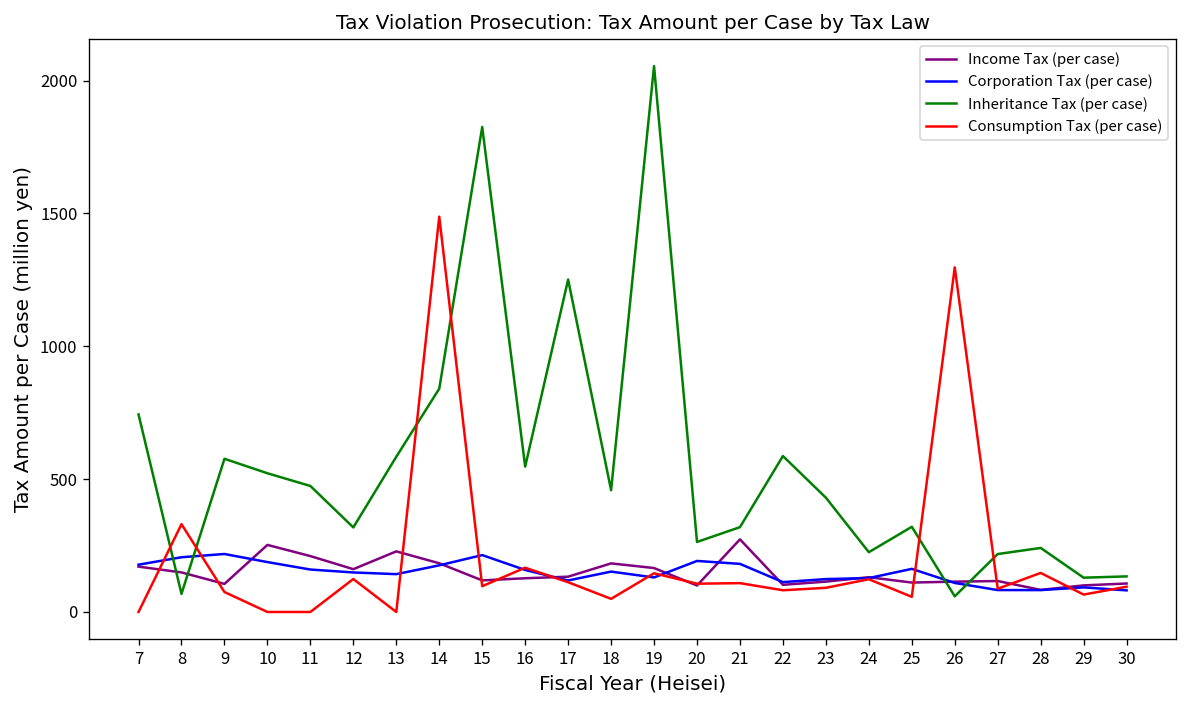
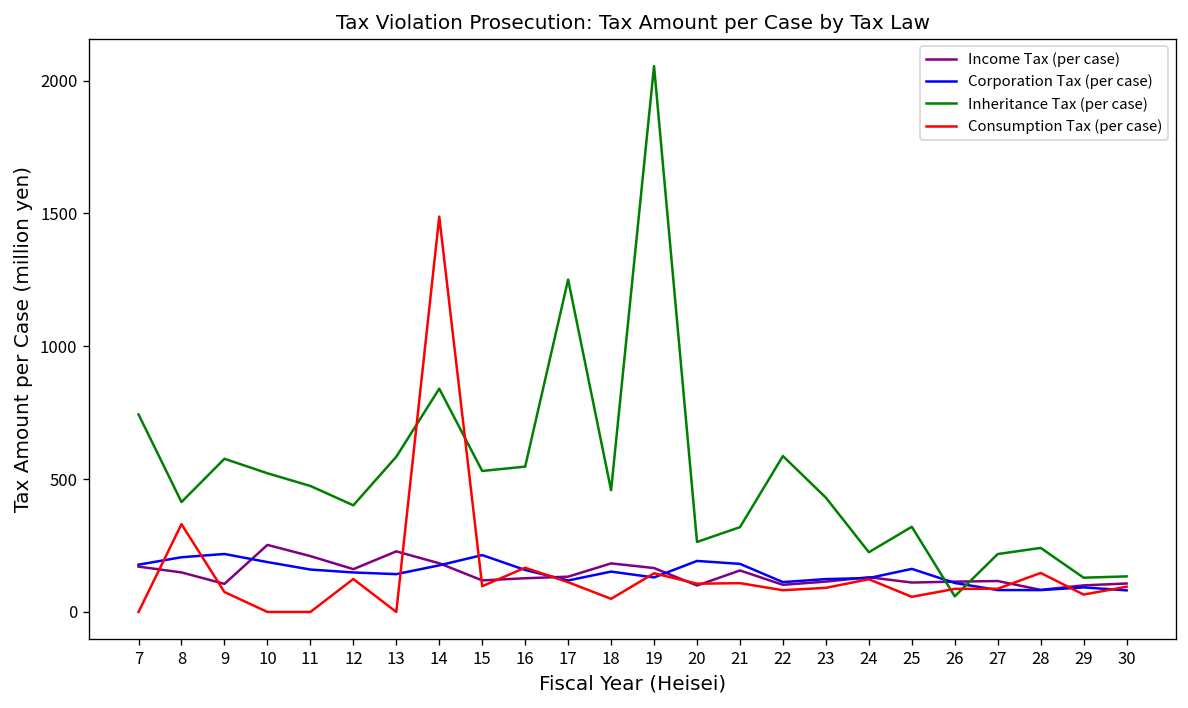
  {
    "Income Tax (per case)": {
      "8": 150,
      "9": 110,
      "10": 250,
      "11": 210,
      "12": 160,
      "13": 230,
      "15": 120,
      "16": 130,
      "17": 130,
      "18": 180,
      "19": 170,
-     "21": 270,
+     "21": 160,
      "25": 110,
      "27": 120,
      "30": 110
    },
    "Corporation Tax (per case)": {
      "8": 210,
      "9": 220,
      "10": 190,
      "11": 160,
      "12": 150,
      "13": 140,
      "15": 210,
      "18": 150,
      "19": 130,
      "20": 190,
      "21": 180,
      "25": 160,
      "30": 80
    },
    "Inheritance Tax (per case)": {
      "7": 740,
-     "8": 70,
+     "8": 410,
      "9": 580,
      "10": 520,
      "11": 470,
-     "12": 320,
+     "12": 400,
      "13": 580,
      "14": 840,
-     "15": 1830,
+     "15": 530,
      "16": 550,
      "17": 1250,
      "18": 460,
      "19": 2050,
      "20": 260,
      "21": 320,
      "22": 590,
      "23": 430,
      "24": 220,
      "25": 320,
      "26": 60,
      "27": 220,
      "28": 240,
      "29": 130,
      "30": 130
    },
    "Consumption Tax (per case)": {
      "7": 0,
      "8": 330,
      "9": 80,
      "10": 0,
      "11": 0,
      "12": 120,
      "13": 0,
      "14": 1490,
      "15": 100,
      "18": 50,
      "19": 150,
      "21": 110,
      "22": 80,
      "23": 90,
      "25": 60,
-     "26": 1300,
+     "26": 90,
      "28": 150,
      "29": 70,
      "30": 90
    }
  }
